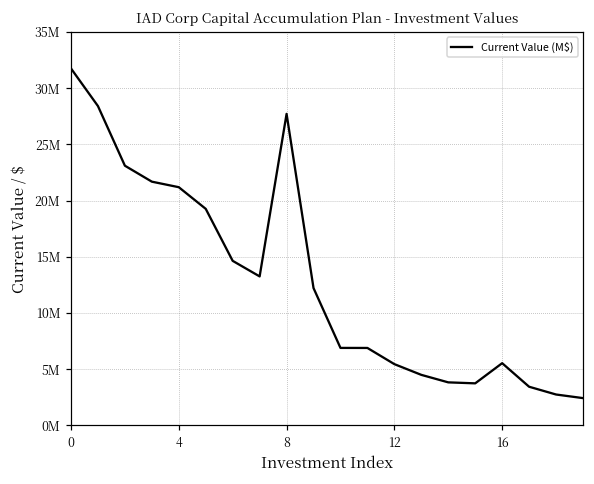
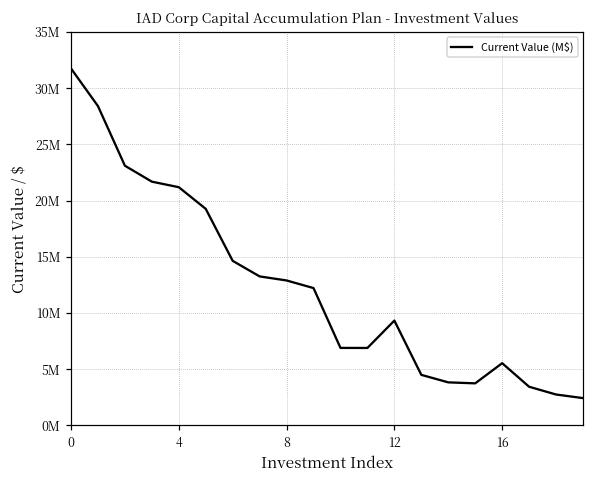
  {
    "0": 31800000,
    "4": 21200000,
-   "8": 27700000,
-   "12": 5400000,
+   "8": 12900000,
+   "12": 9300000,
    "16": 5500000
  }
